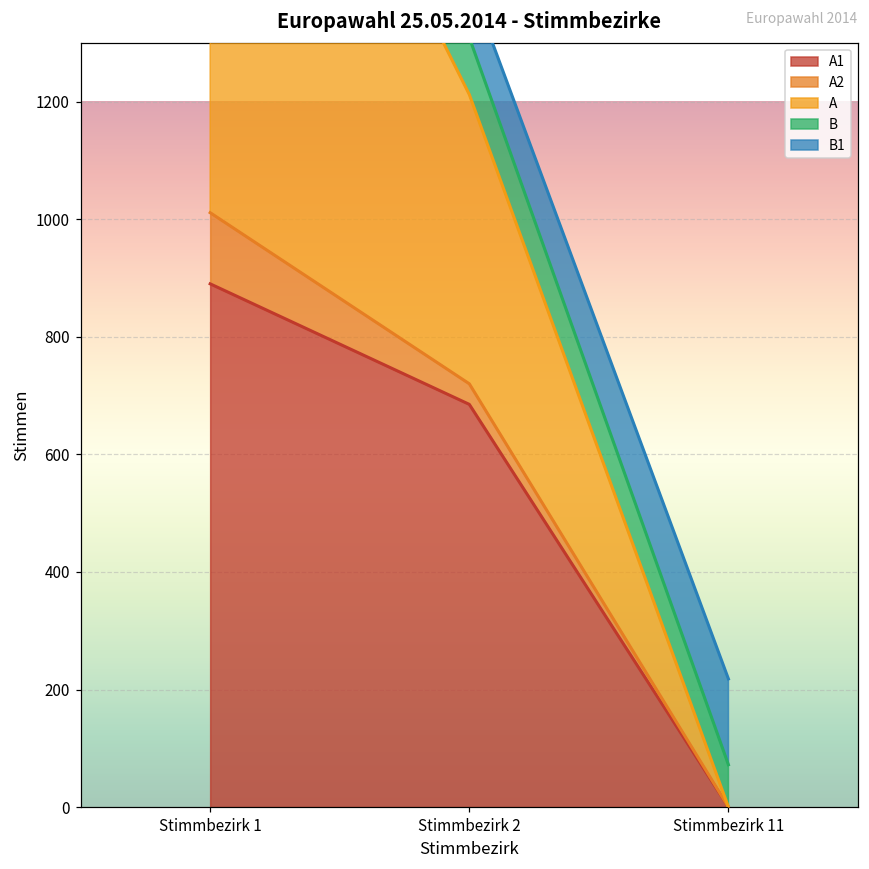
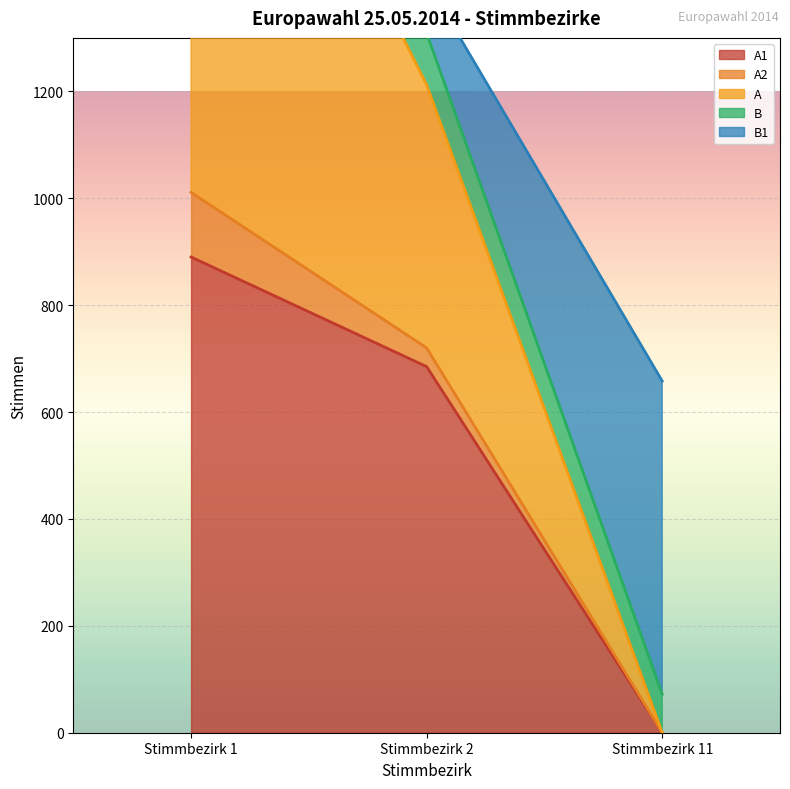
  {
    "A1": {
      "Stimmbezirk 1": 890,
      "Stimmbezirk 2": 690
    },
    "B": {
      "Stimmbezirk 11": 70
    },
    "B1": {
-     "Stimmbezirk 11": 150
+     "Stimmbezirk 11": 590
    }
  }
